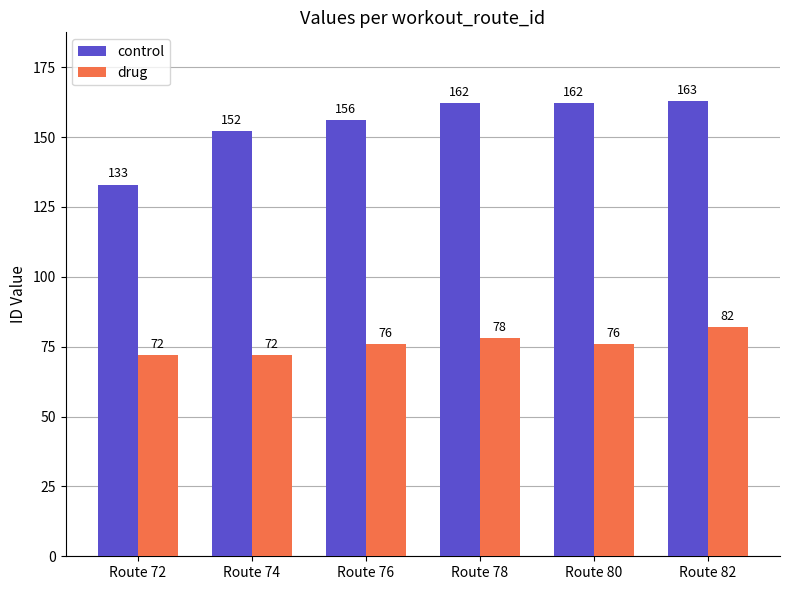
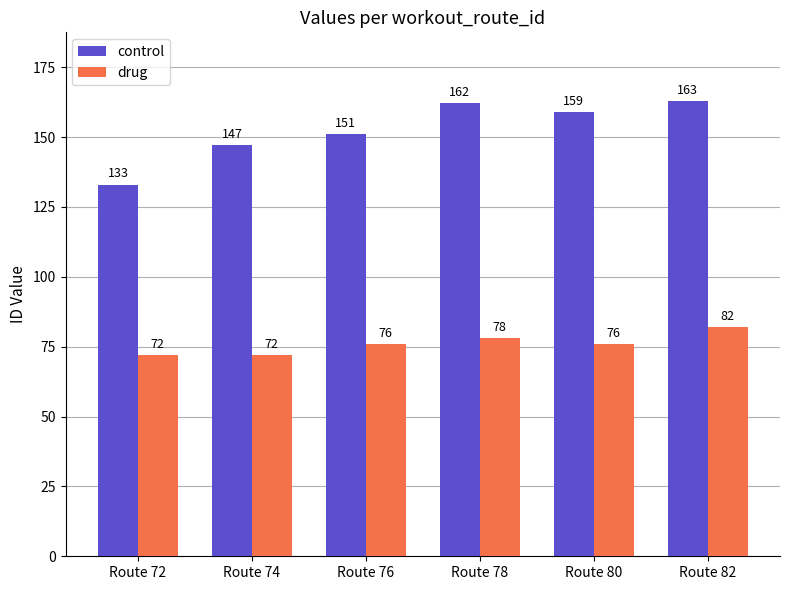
  {
    "control": {
      "Route 72": 133,
-     "Route 74": 152,
-     "Route 76": 156,
+     "Route 74": 147,
+     "Route 76": 151,
      "Route 78": 162,
-     "Route 80": 162,
+     "Route 80": 159,
      "Route 82": 163
    },
    "drug": {
      "Route 72": 72,
      "Route 74": 72,
      "Route 76": 76,
      "Route 78": 78,
      "Route 80": 76,
      "Route 82": 82
    }
  }
